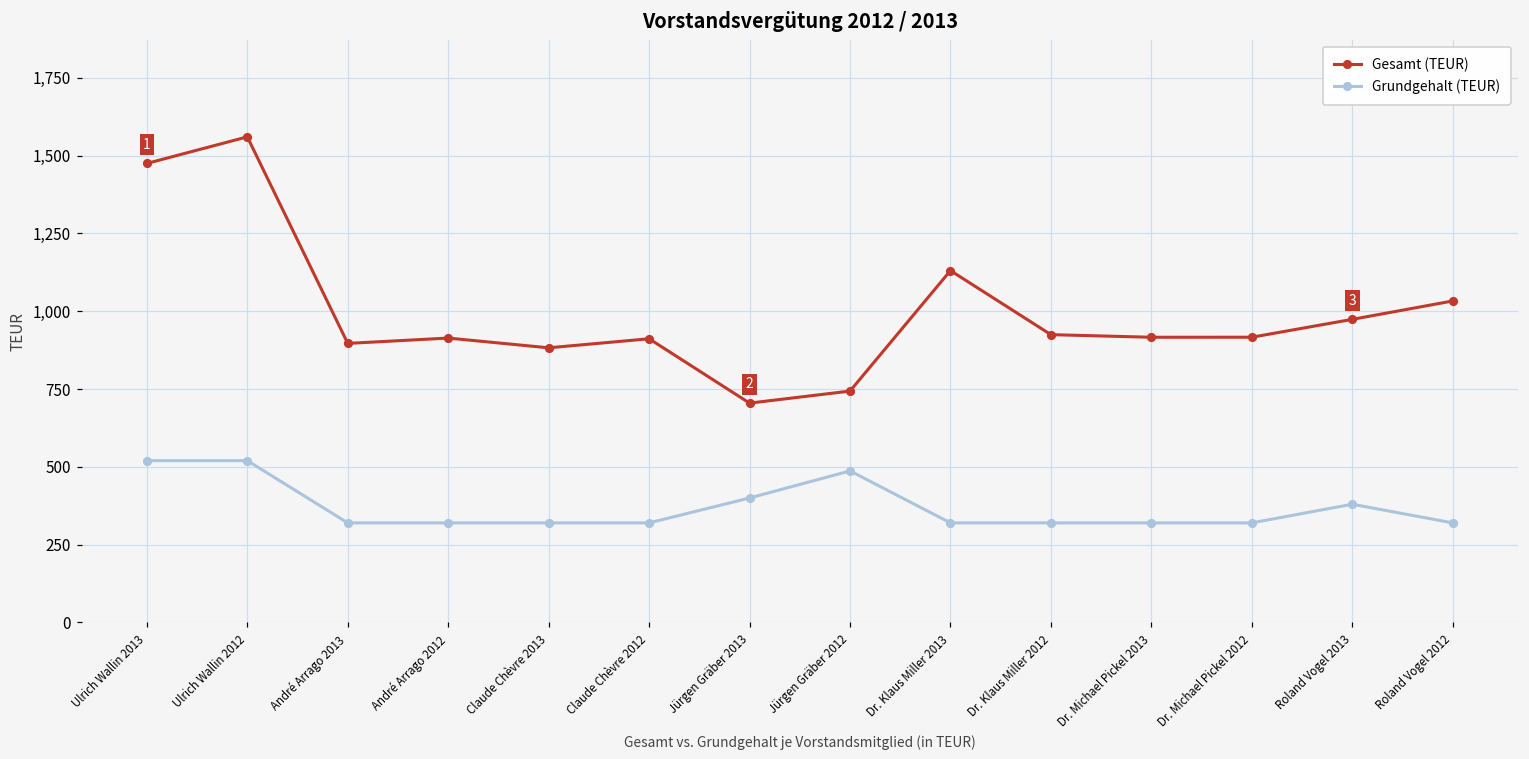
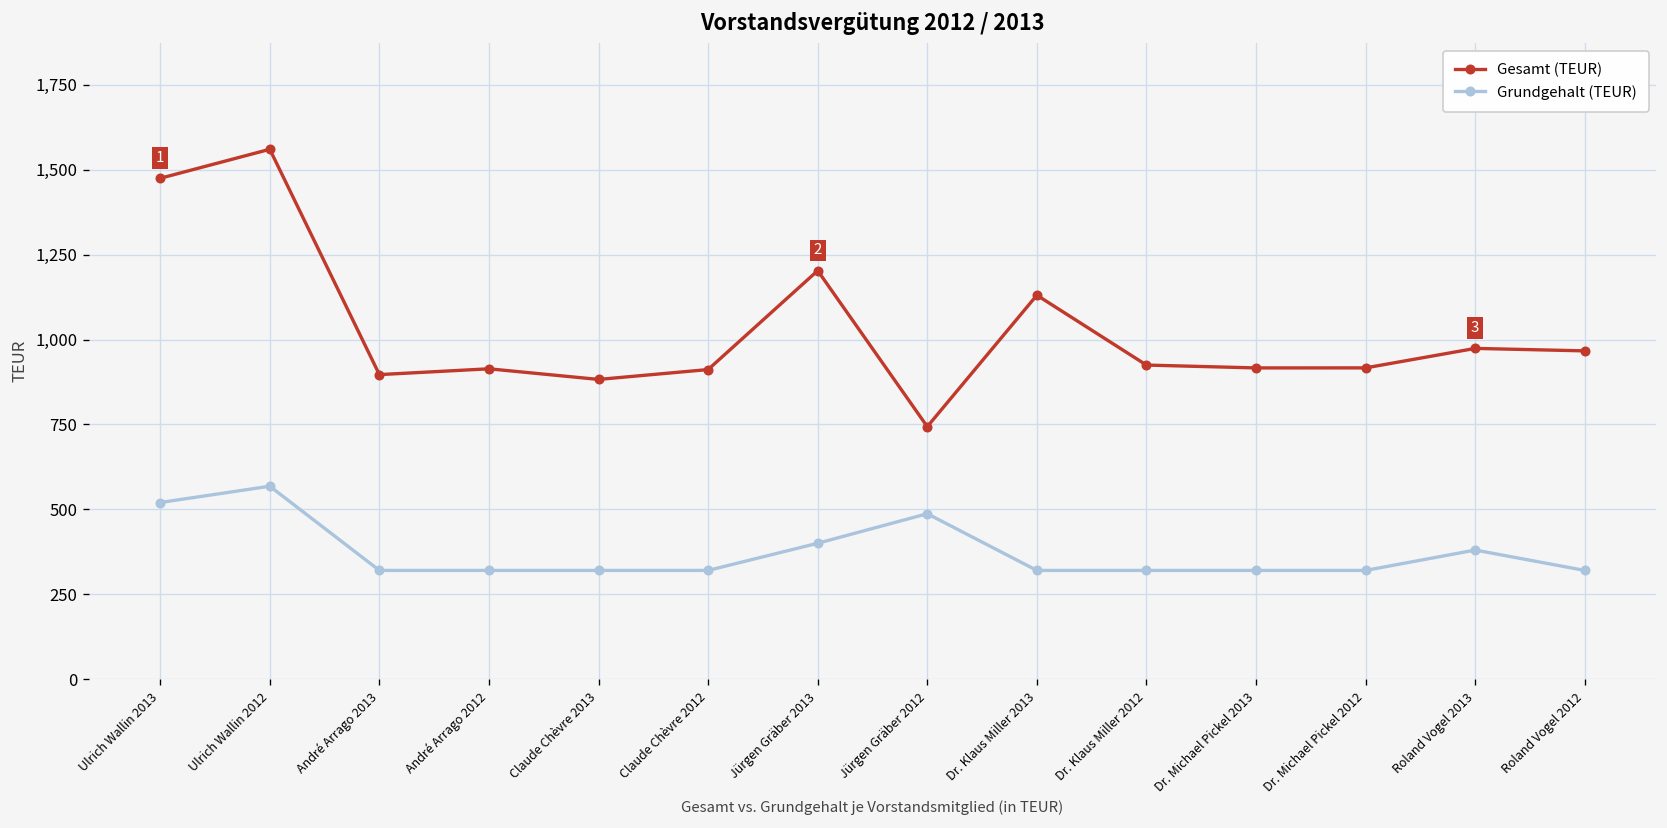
  {
    "Gesamt (TEUR)": {
      "Ulrich Wallin 2012": "1,560",
      "André Arrago 2013": "900",
      "André Arrago 2012": "910",
      "Claude Chèvre 2013": "880",
      "Claude Chèvre 2012": "910",
-     "Jürgen Gräber 2013": "700",
+     "Jürgen Gräber 2013": "1,200",
      "Jürgen Gräber 2012": "740",
      "Dr. Klaus Miller 2013": "1,130",
      "Dr. Klaus Miller 2012": "920",
      "Dr. Michael Pickel 2013": "920",
      "Dr. Michael Pickel 2012": "920",
-     "Roland Vogel 2012": "1,030"
+     "Roland Vogel 2012": "970"
    },
    "Grundgehalt (TEUR)": {
      "Ulrich Wallin 2013": "520",
-     "Ulrich Wallin 2012": "520",
+     "Ulrich Wallin 2012": "570",
      "André Arrago 2013": "320",
      "André Arrago 2012": "320",
      "Claude Chèvre 2013": "320",
      "Claude Chèvre 2012": "320",
      "Jürgen Gräber 2013": "400",
      "Jürgen Gräber 2012": "490",
      "Dr. Klaus Miller 2013": "320",
      "Dr. Klaus Miller 2012": "320",
      "Dr. Michael Pickel 2013": "320",
      "Dr. Michael Pickel 2012": "320",
      "Roland Vogel 2013": "380",
      "Roland Vogel 2012": "320"
    }
  }
